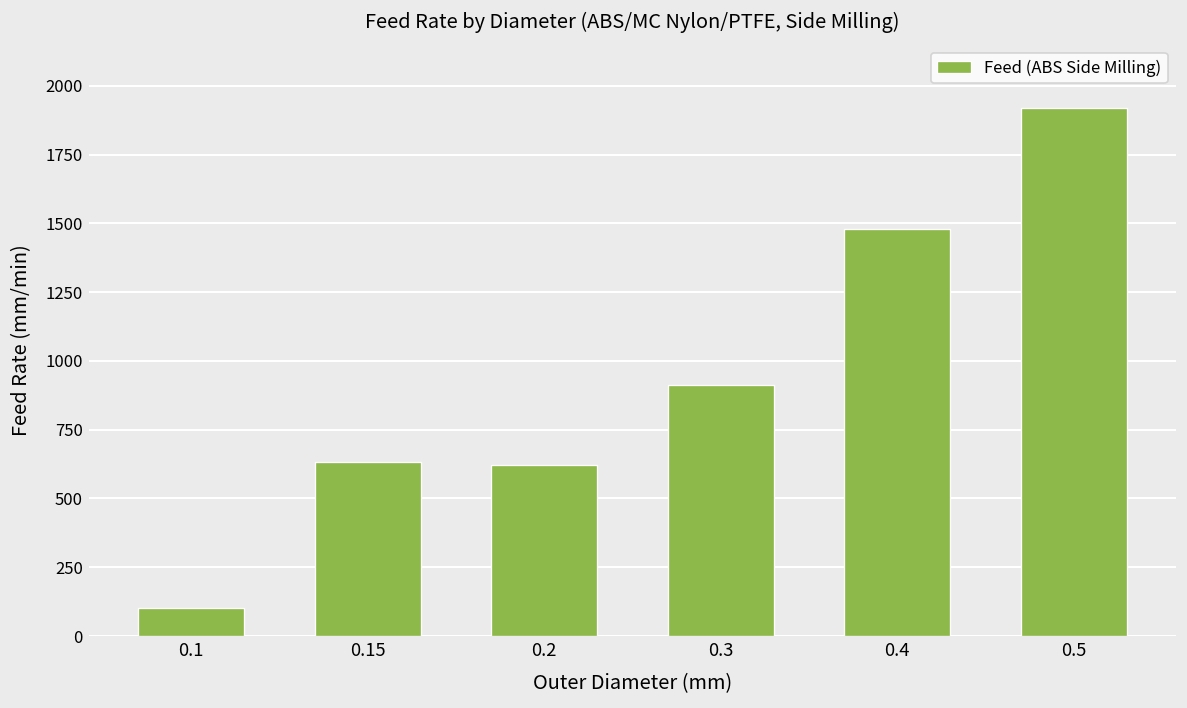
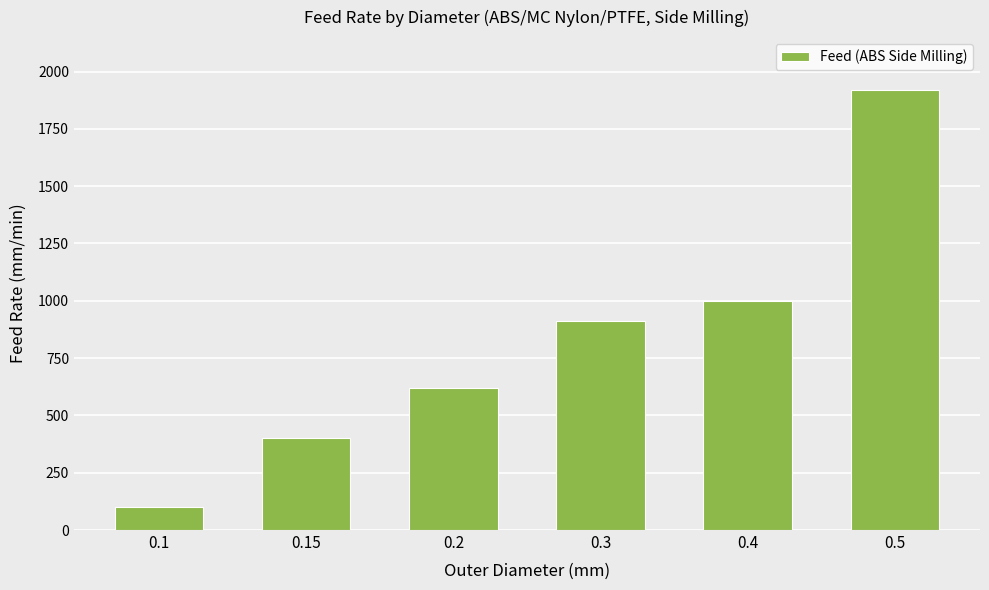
  {
    "0.1": 100,
-   "0.15": 630,
+   "0.15": 400,
    "0.2": 620,
    "0.3": 910,
-   "0.4": 1480,
+   "0.4": 1000,
    "0.5": 1920
  }
